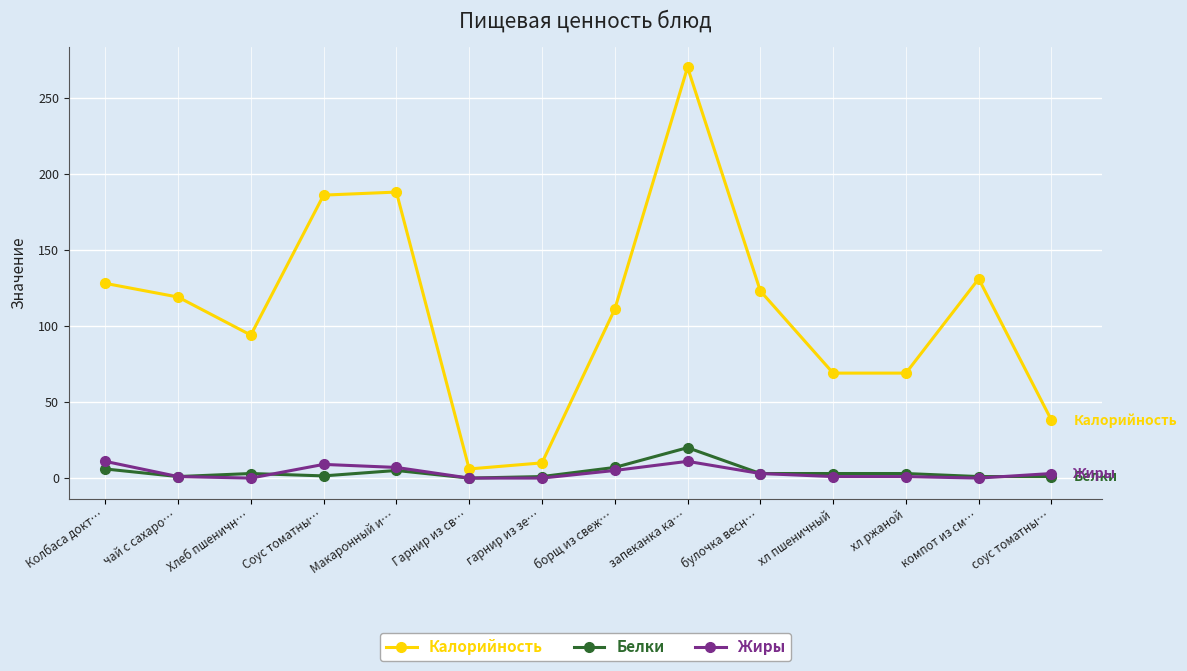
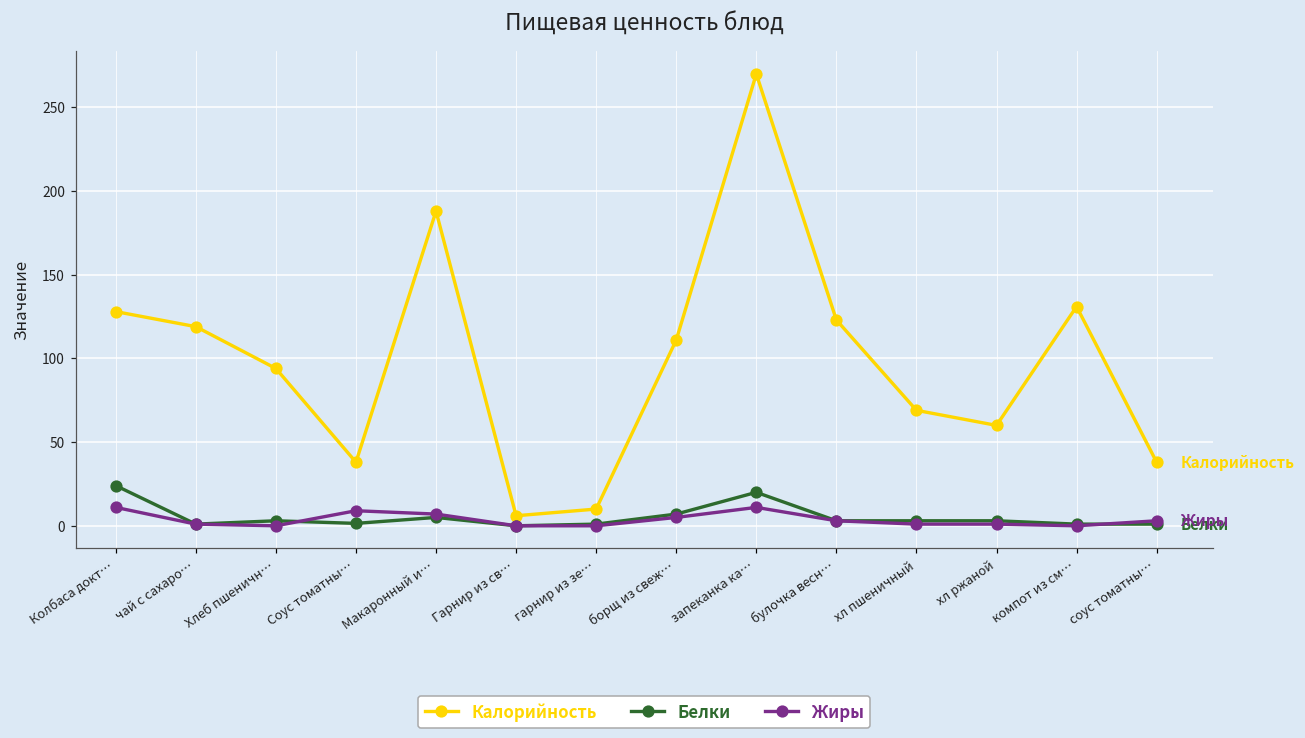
  {
    "Калорийность": {
      "Колбаса докт…": 128,
      "чай с сахаро…": 119,
      "Хлеб пшеничн…": 94,
-     "Соус томатны…": 186,
+     "Соус томатны…": 38,
      "Макаронный и…": 188,
      "Гарнир из св…": 6,
      "гарнир из зе…": 10,
      "борщ из свеж…": 111,
      "запеканка ка…": 270,
      "булочка весн…": 123,
      "хл пшеничный": 69,
-     "хл ржаной": 69,
+     "хл ржаной": 60,
      "компот из см…": 131,
      "соус томатны…": 38
    },
    "Белки": {
-     "Колбаса докт…": 6,
+     "Колбаса докт…": 24,
      "Хлеб пшеничн…": 3,
      "Соус томатны…": 1,
      "Макаронный и…": 5,
      "борщ из свеж…": 7,
      "запеканка ка…": 20,
      "хл пшеничный": 3,
      "хл ржаной": 3,
      "соус томатны…": 1
    },
    "Жиры": {
      "Колбаса докт…": 11,
      "Хлеб пшеничн…": 0,
      "Соус томатны…": 9,
      "Макаронный и…": 7,
      "борщ из свеж…": 5,
      "запеканка ка…": 11,
      "хл пшеничный": 1,
      "хл ржаной": 1,
      "соус томатны…": 3
    }
  }
